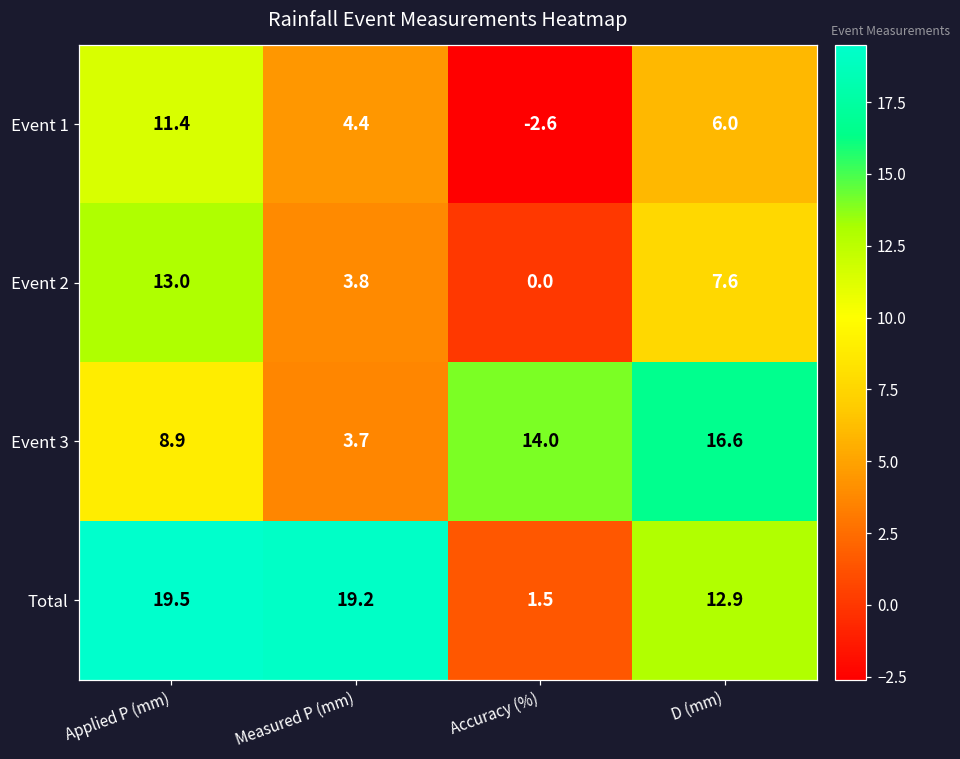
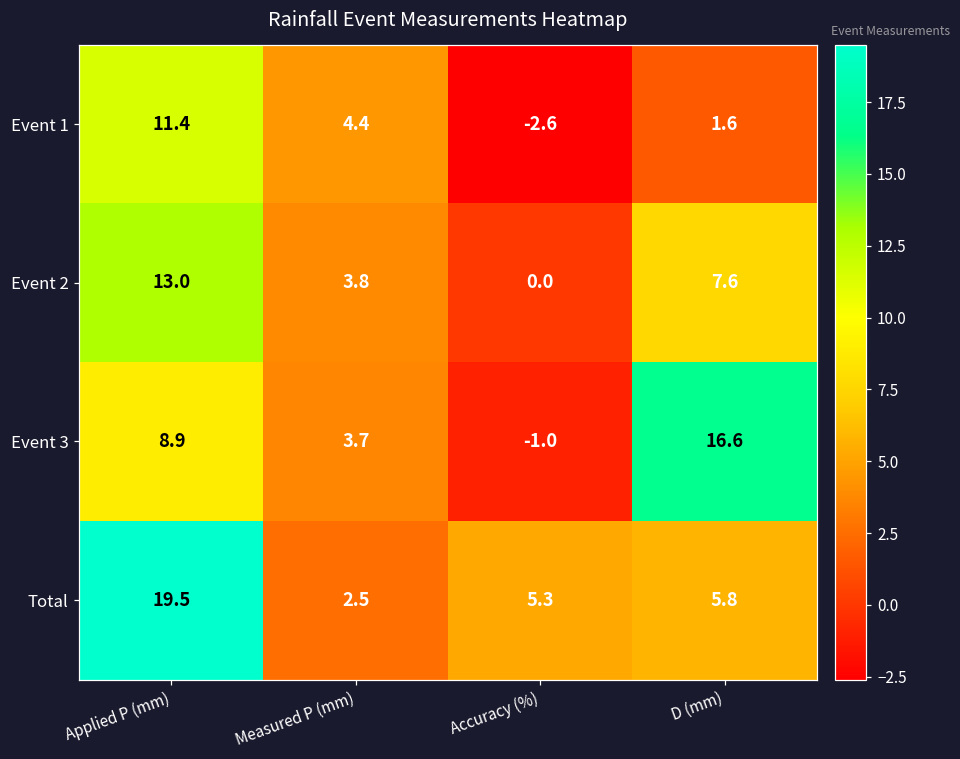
  {
    "Event 1": {
      "Applied P (mm)": 11.4,
      "Measured P (mm)": 4.4,
      "Accuracy (%)": -2.6,
-     "D (mm)": 6.0
+     "D (mm)": 1.6
    },
    "Event 2": {
      "Applied P (mm)": 13.0,
      "Measured P (mm)": 3.8,
      "Accuracy (%)": 0.0,
      "D (mm)": 7.6
    },
    "Event 3": {
      "Applied P (mm)": 8.9,
      "Measured P (mm)": 3.7,
-     "Accuracy (%)": 14.0,
+     "Accuracy (%)": -1.0,
      "D (mm)": 16.6
    },
    "Total": {
      "Applied P (mm)": 19.5,
-     "Measured P (mm)": 19.2,
-     "Accuracy (%)": 1.5,
-     "D (mm)": 12.9
+     "Measured P (mm)": 2.5,
+     "Accuracy (%)": 5.3,
+     "D (mm)": 5.8
    }
  }
